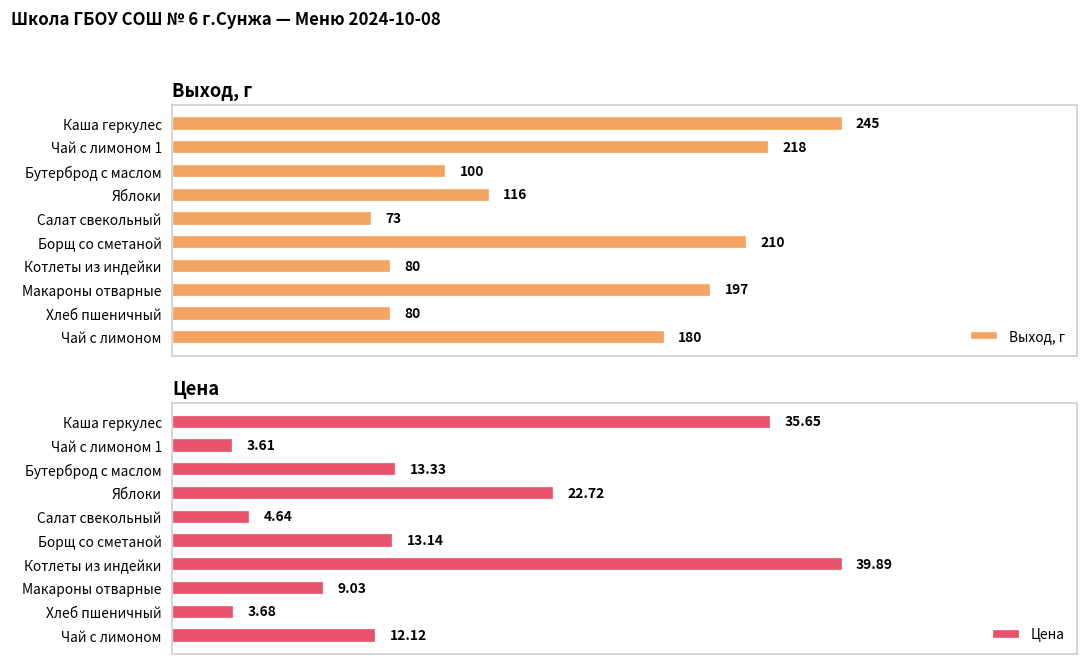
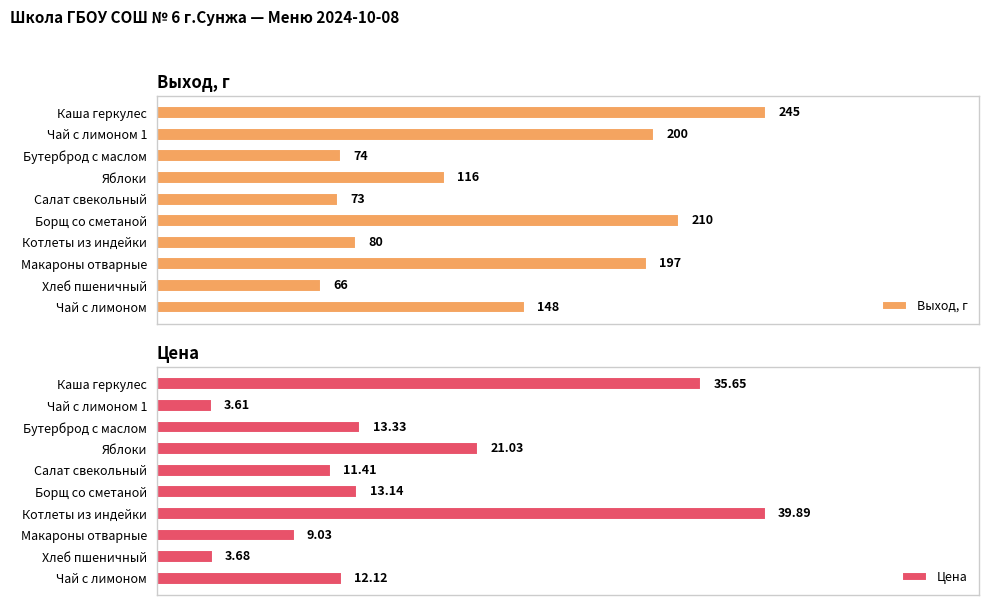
  {
    "Выход, г": {
      "Каша геркулес": 245,
-     "Чай с лимоном 1": 218,
-     "Бутерброд с маслом": 100,
+     "Чай с лимоном 1": 200,
+     "Бутерброд с маслом": 74,
      "Яблоки": 116,
      "Салат свекольный": 73,
      "Борщ со сметаной": 210,
      "Котлеты из индейки": 80,
      "Макароны отварные": 197,
-     "Хлеб пшеничный": 80,
-     "Чай с лимоном": 180
+     "Хлеб пшеничный": 66,
+     "Чай с лимоном": 148
    },
    "Цена": {
      "Каша геркулес": 35.65,
      "Чай с лимоном 1": 3.61,
      "Бутерброд с маслом": 13.33,
-     "Яблоки": 22.72,
-     "Салат свекольный": 4.64,
+     "Яблоки": 21.03,
+     "Салат свекольный": 11.41,
      "Борщ со сметаной": 13.14,
      "Котлеты из индейки": 39.89,
      "Макароны отварные": 9.03,
      "Хлеб пшеничный": 3.68,
      "Чай с лимоном": 12.12
    }
  }
